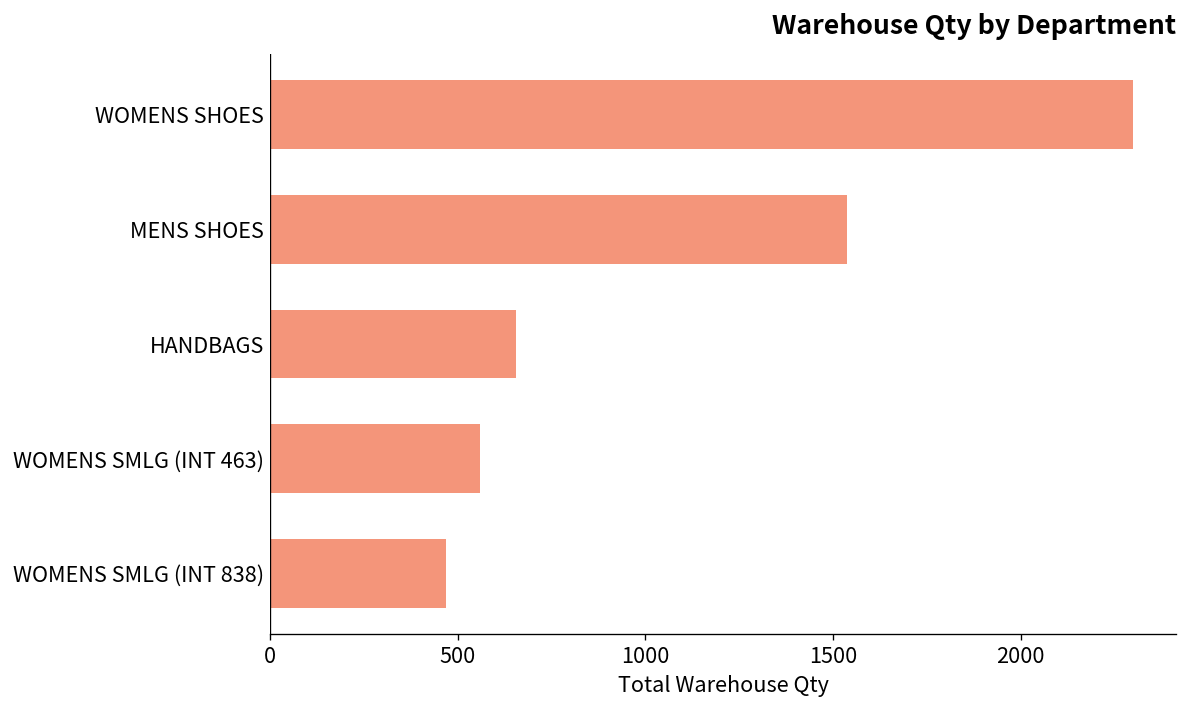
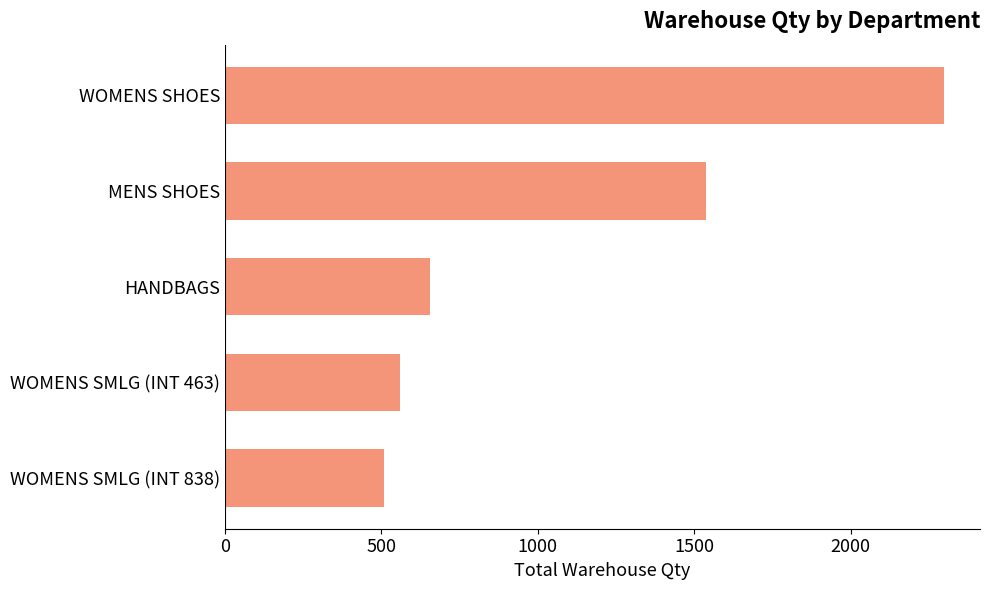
  {
    "WOMENS SHOES": 2300,
    "MENS SHOES": 1540,
    "HANDBAGS": 660,
    "WOMENS SMLG (INT 463)": 560,
-   "WOMENS SMLG (INT 838)": 470
+   "WOMENS SMLG (INT 838)": 510
  }
